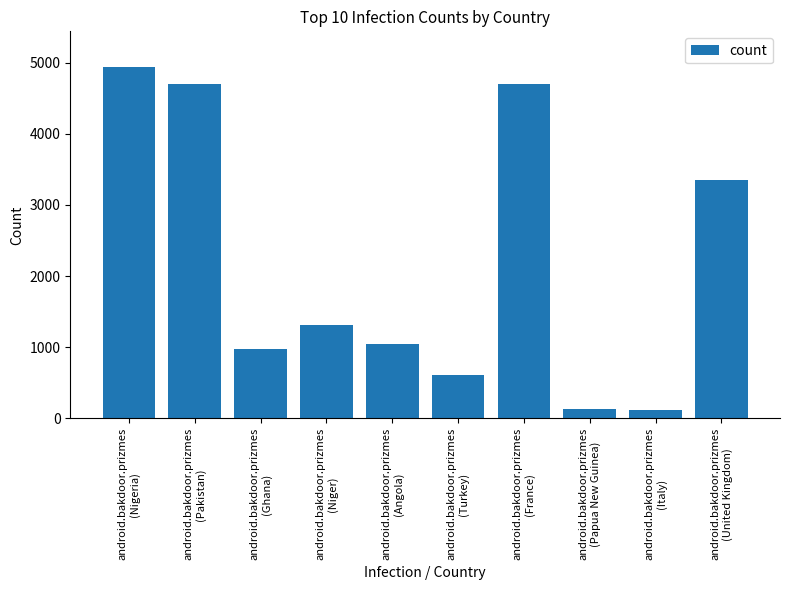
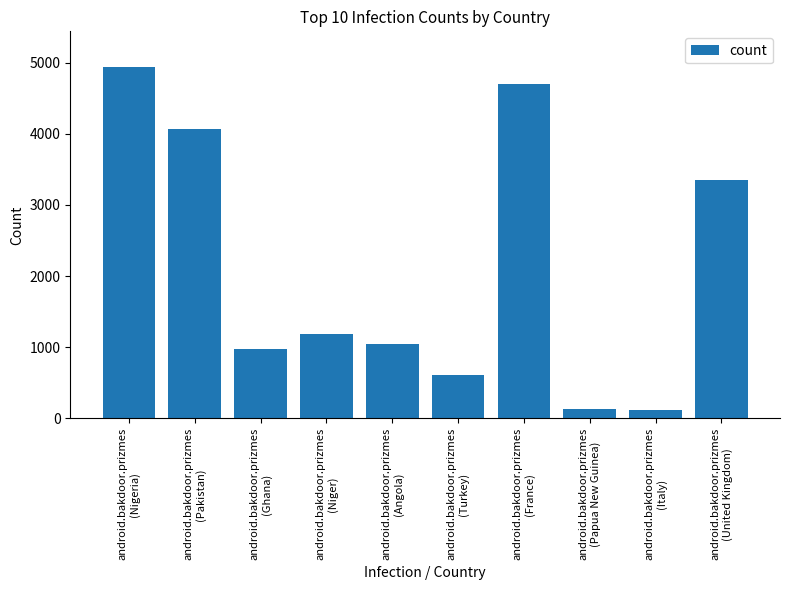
  {
    "android.bakdoor.prizmes (Nigeria)": 4900,
-   "android.bakdoor.prizmes (Pakistan)": 4700,
+   "android.bakdoor.prizmes (Pakistan)": 4100,
    "android.bakdoor.prizmes (Ghana)": 1000,
-   "android.bakdoor.prizmes (Niger)": 1300,
+   "android.bakdoor.prizmes (Niger)": 1200,
    "android.bakdoor.prizmes (Angola)": 1000,
    "android.bakdoor.prizmes (Turkey)": 600,
    "android.bakdoor.prizmes (France)": 4700,
    "android.bakdoor.prizmes (Papua New Guinea)": 100,
    "android.bakdoor.prizmes (Italy)": 100,
    "android.bakdoor.prizmes (United Kingdom)": 3400
  }
